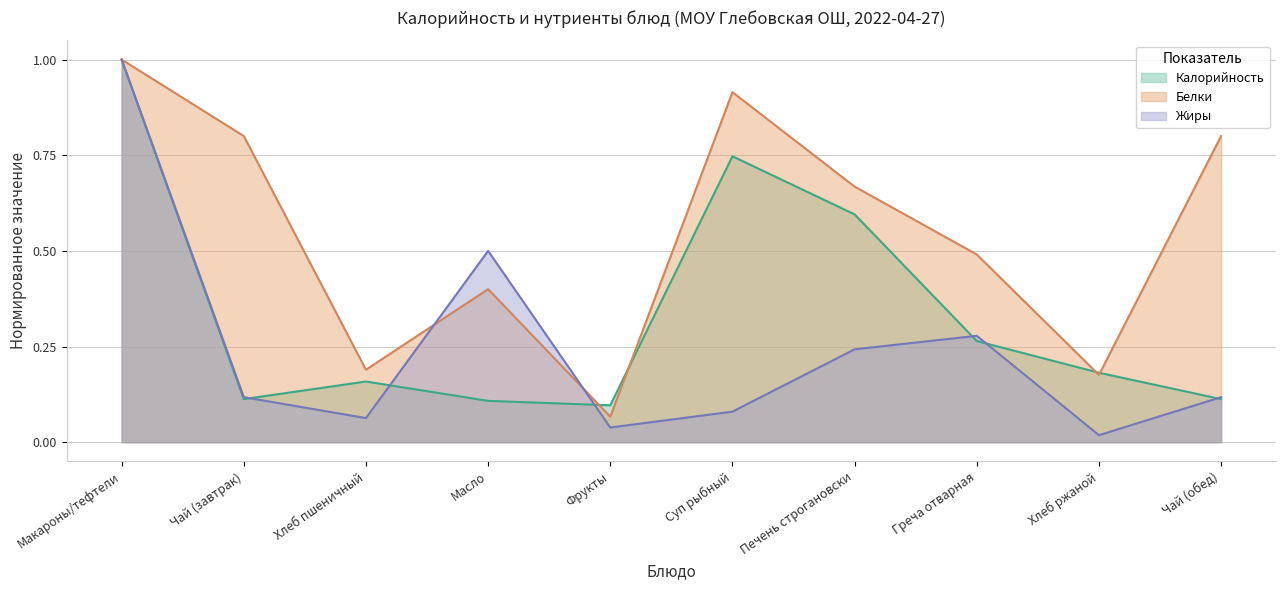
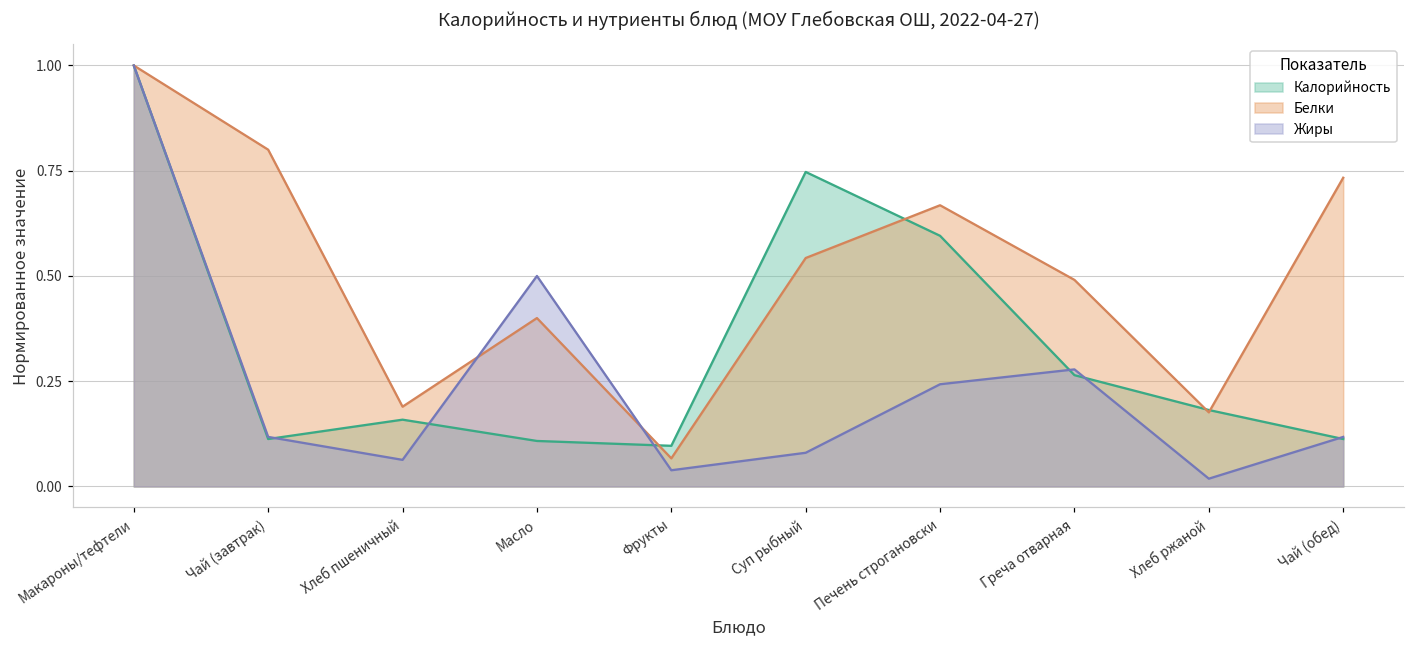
  {
    "Белки": {
      "Чай (завтрак)": 0.80,
      "Хлеб пшеничный": 0.19,
      "Масло": 0.40,
      "Фрукты": 0.07,
-     "Суп рыбный": 0.91,
+     "Суп рыбный": 0.54,
      "Печень строгановски": 0.67,
      "Греча отварная": 0.49,
-     "Чай (обед)": 0.80
+     "Чай (обед)": 0.73
    }
  }
